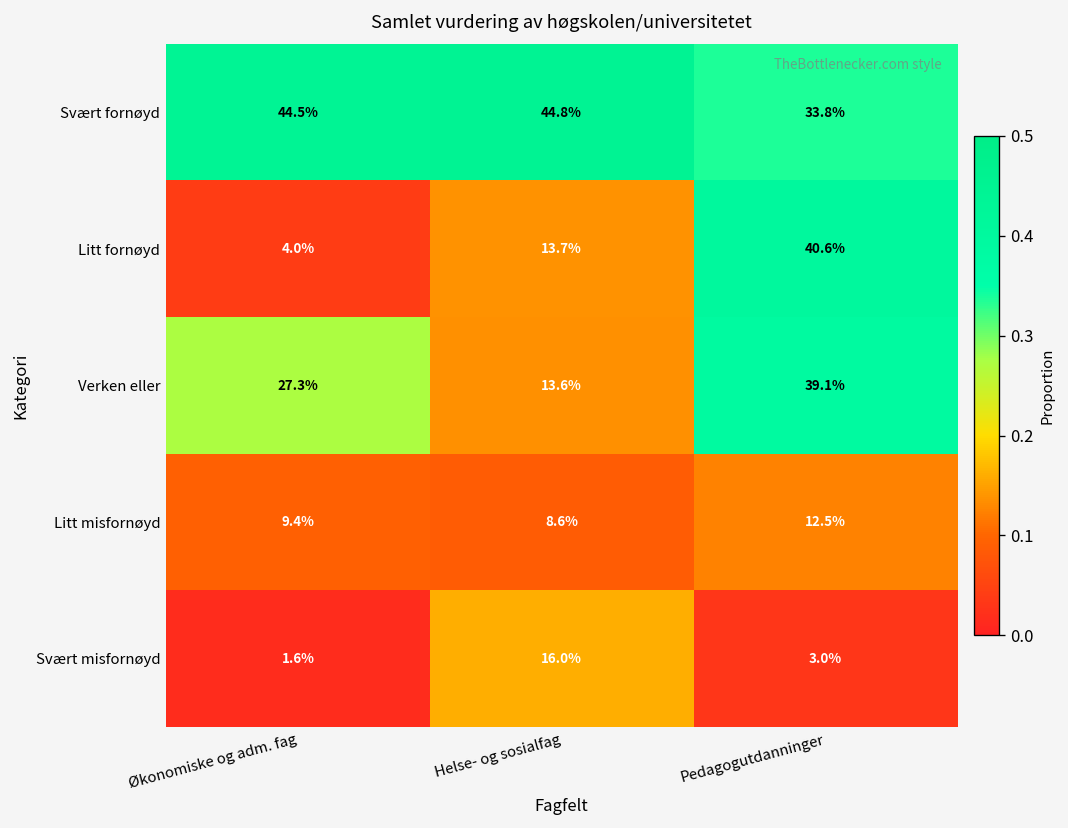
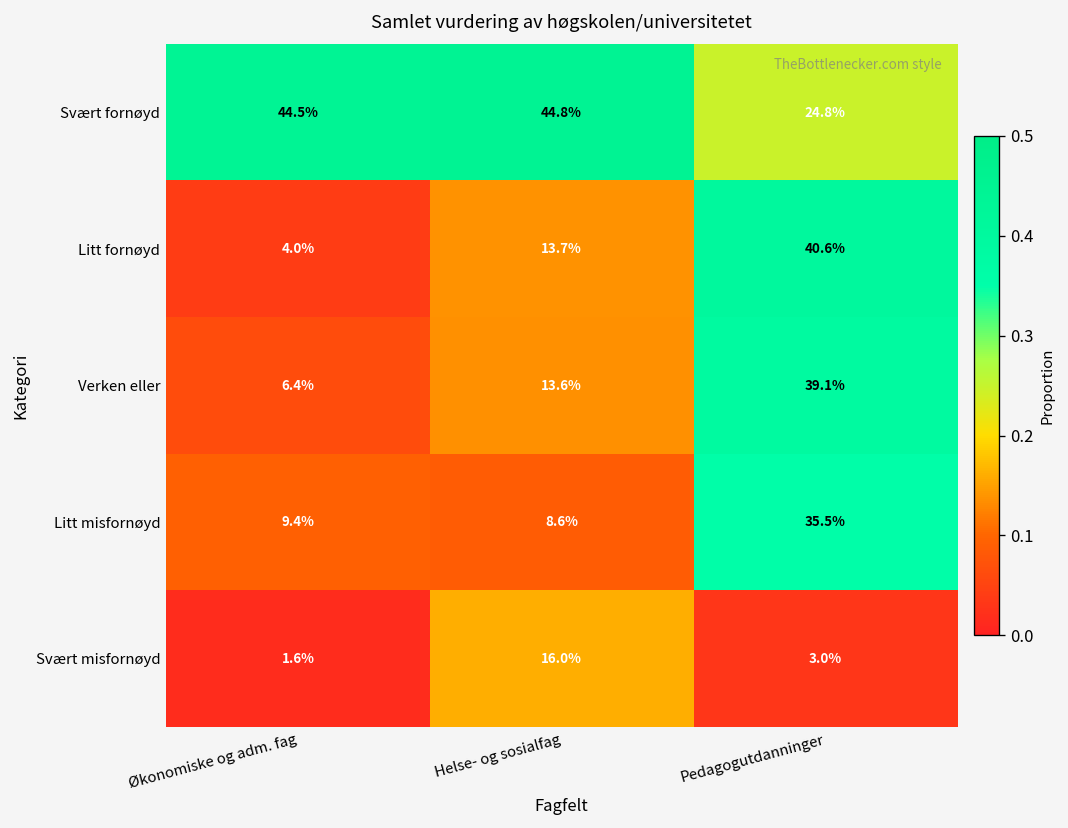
  {
    "Svært fornøyd": {
      "Økonomiske og adm. fag": "44.5%",
      "Helse- og sosialfag": "44.8%",
-     "Pedagogutdanninger": "33.8%"
+     "Pedagogutdanninger": "24.8%"
    },
    "Litt fornøyd": {
      "Økonomiske og adm. fag": "4.0%",
      "Helse- og sosialfag": "13.7%",
      "Pedagogutdanninger": "40.6%"
    },
    "Verken eller": {
-     "Økonomiske og adm. fag": "27.3%",
+     "Økonomiske og adm. fag": "6.4%",
      "Helse- og sosialfag": "13.6%",
      "Pedagogutdanninger": "39.1%"
    },
    "Litt misfornøyd": {
      "Økonomiske og adm. fag": "9.4%",
      "Helse- og sosialfag": "8.6%",
-     "Pedagogutdanninger": "12.5%"
+     "Pedagogutdanninger": "35.5%"
    },
    "Svært misfornøyd": {
      "Økonomiske og adm. fag": "1.6%",
      "Helse- og sosialfag": "16.0%",
      "Pedagogutdanninger": "3.0%"
    }
  }
